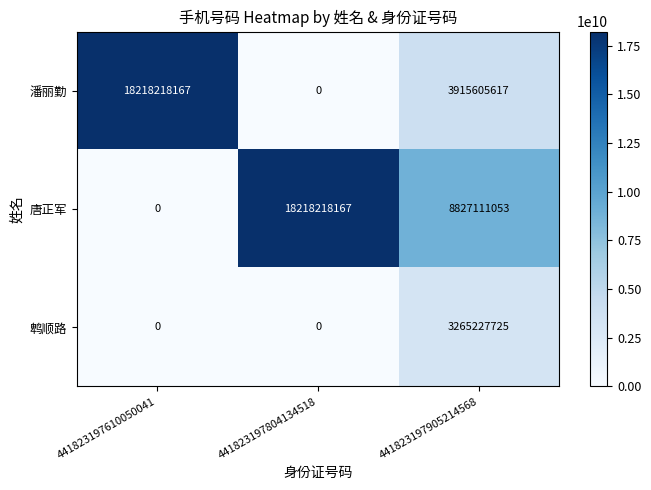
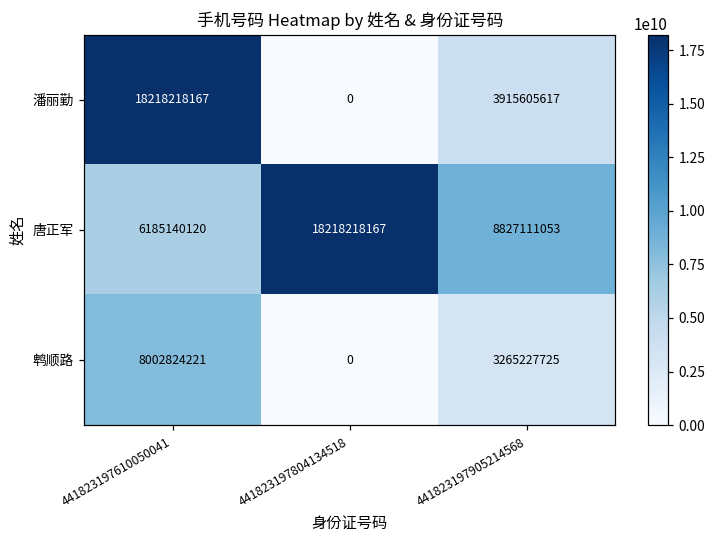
  {
    "潘丽勤": {
      "441823197610050041": 18218218167,
      "441823197804134518": 0,
      "441823197905214568": 3915605617
    },
    "唐正军": {
-     "441823197610050041": 0,
+     "441823197610050041": 6185140120,
      "441823197804134518": 18218218167,
      "441823197905214568": 8827111053
    },
    "鹎顺路": {
-     "441823197610050041": 0,
+     "441823197610050041": 8002824221,
      "441823197804134518": 0,
      "441823197905214568": 3265227725
    }
  }
